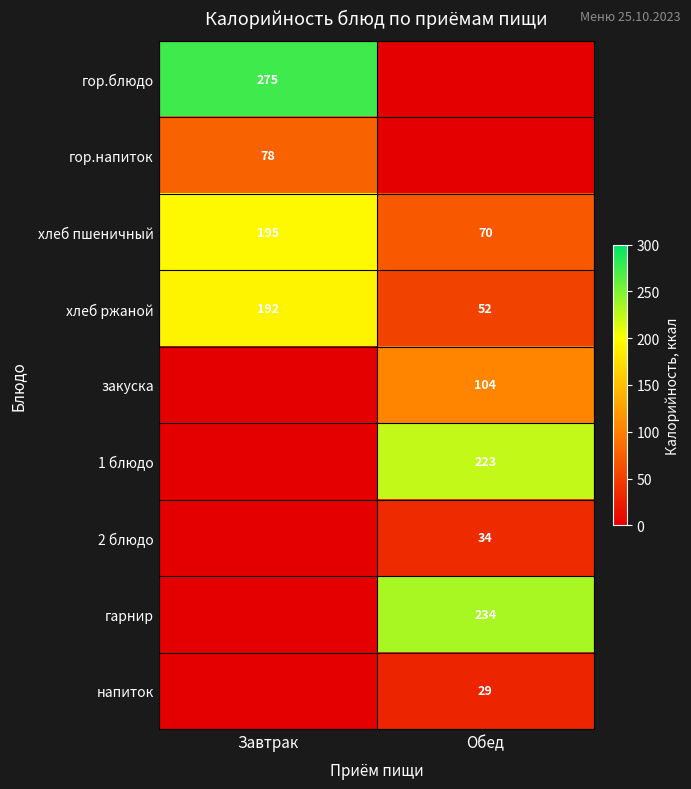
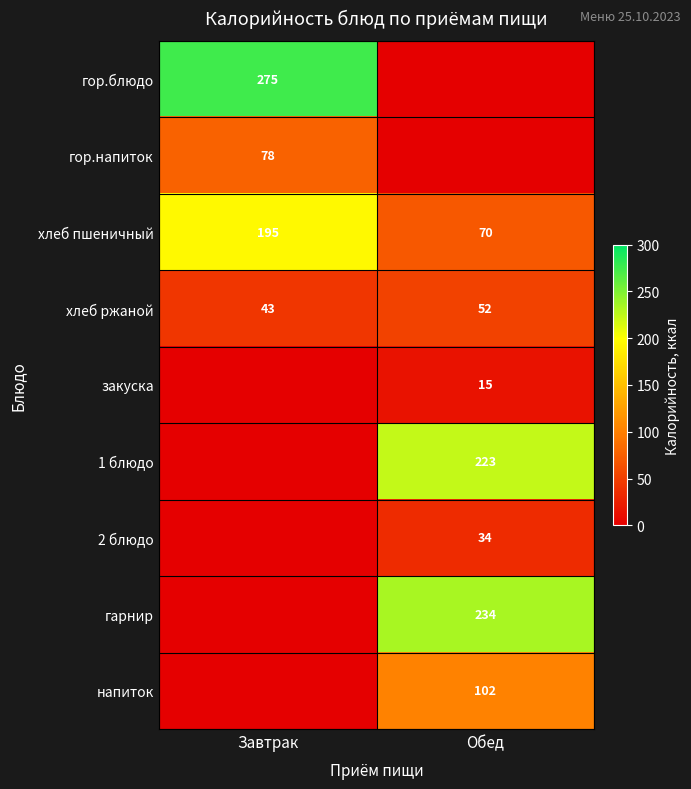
  {
    "гор.блюдо": {
      "Завтрак": 275
    },
    "гор.напиток": {
      "Завтрак": 78
    },
    "хлеб пшеничный": {
      "Завтрак": 195,
      "Обед": 70
    },
    "хлеб ржаной": {
-     "Завтрак": 192,
+     "Завтрак": 43,
      "Обед": 52
    },
    "закуска": {
-     "Обед": 104
+     "Обед": 15
    },
    "1 блюдо": {
      "Обед": 223
    },
    "2 блюдо": {
      "Обед": 34
    },
    "гарнир": {
      "Обед": 234
    },
    "напиток": {
-     "Обед": 29
+     "Обед": 102
    }
  }
